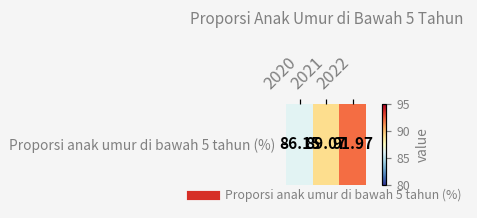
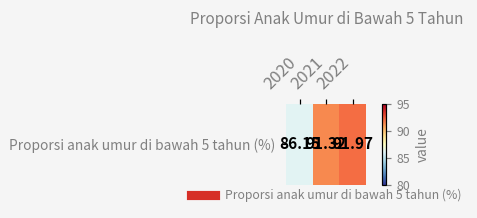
  {
    "Proporsi anak umur di bawah 5 tahun (%)": {
-     "2021": 89.07
+     "2021": 91.32
    }
  }
